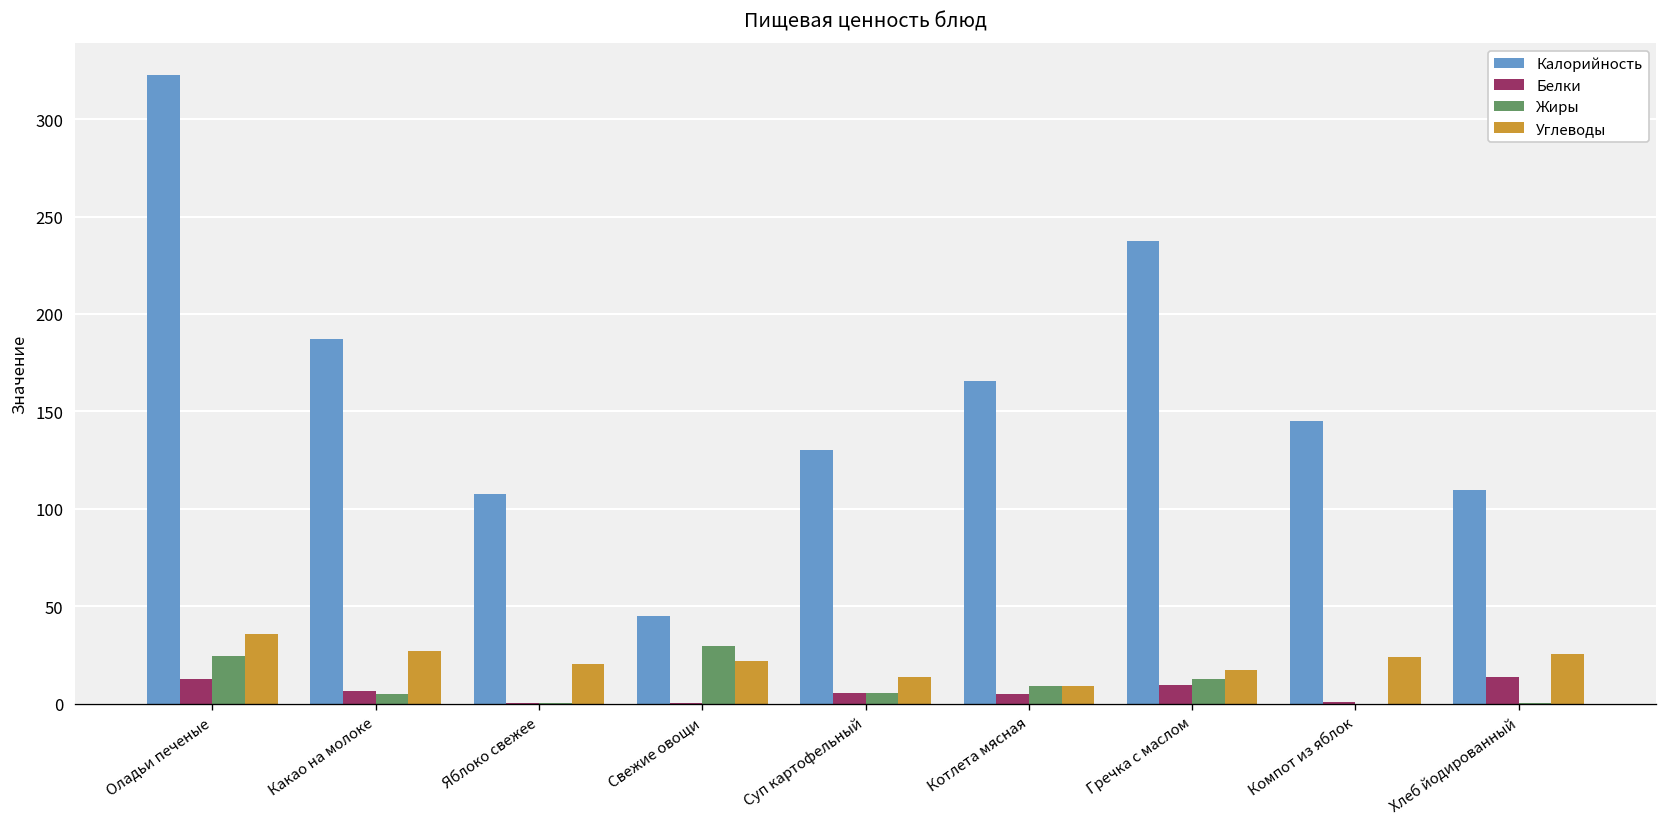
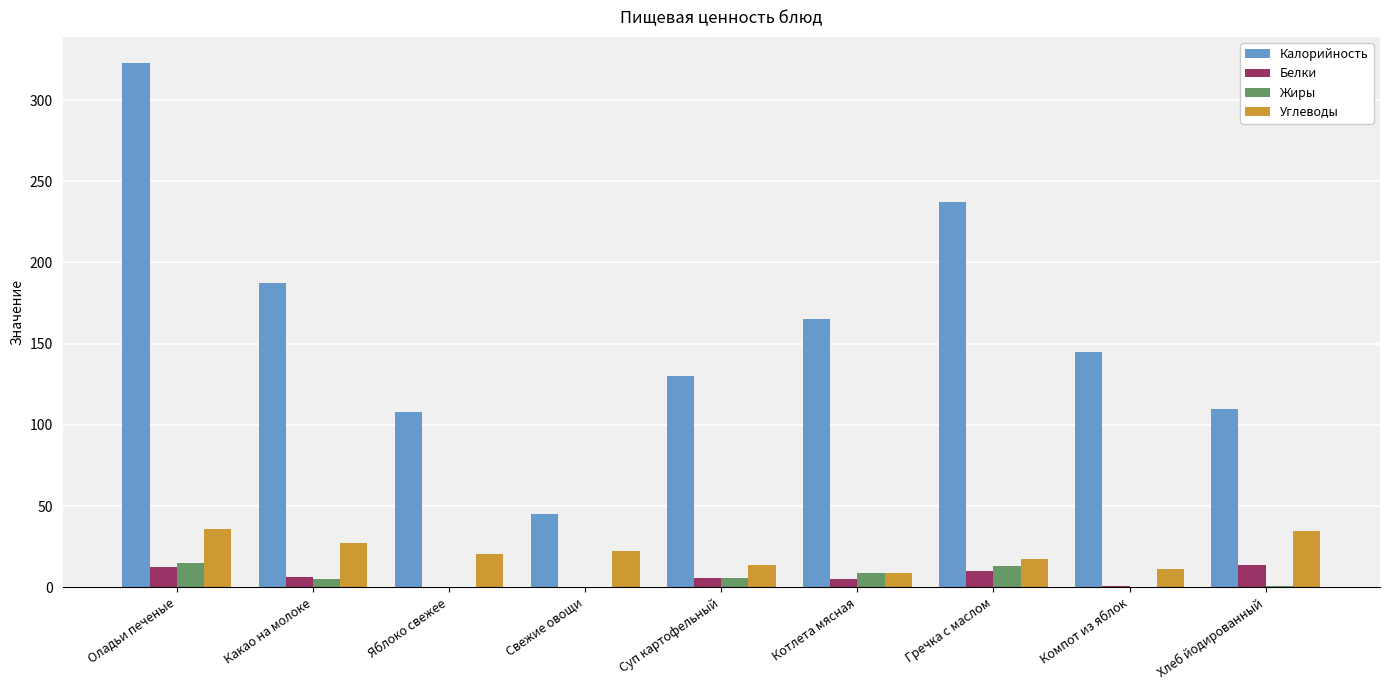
  {
    "Калорийность": {
      "Оладьи печеные": 323,
      "Какао на молоке": 187,
      "Яблоко свежее": 108,
      "Свежие овощи": 45,
      "Суп картофельный": 130,
      "Котлета мясная": 165,
      "Гречка с маслом": 238,
      "Компот из яблок": 145,
      "Хлеб йодированный": 110
    },
    "Белки": {
      "Оладьи печеные": 12,
      "Какао на молоке": 6,
      "Суп картофельный": 6,
      "Котлета мясная": 5,
      "Гречка с маслом": 10,
      "Хлеб йодированный": 14
    },
    "Жиры": {
-     "Оладьи печеные": 25,
+     "Оладьи печеные": 15,
      "Какао на молоке": 5,
-     "Свежие овощи": 30,
+     "Свежие овощи": 1,
      "Суп картофельный": 6,
      "Котлета мясная": 9,
      "Гречка с маслом": 13,
      "Компот из яблок": 0
    },
    "Углеводы": {
      "Оладьи печеные": 36,
      "Какао на молоке": 27,
      "Яблоко свежее": 21,
      "Свежие овощи": 22,
      "Суп картофельный": 14,
      "Котлета мясная": 9,
      "Гречка с маслом": 18,
-     "Компот из яблок": 24,
-     "Хлеб йодированный": 26
+     "Компот из яблок": 11,
+     "Хлеб йодированный": 35
    }
  }
